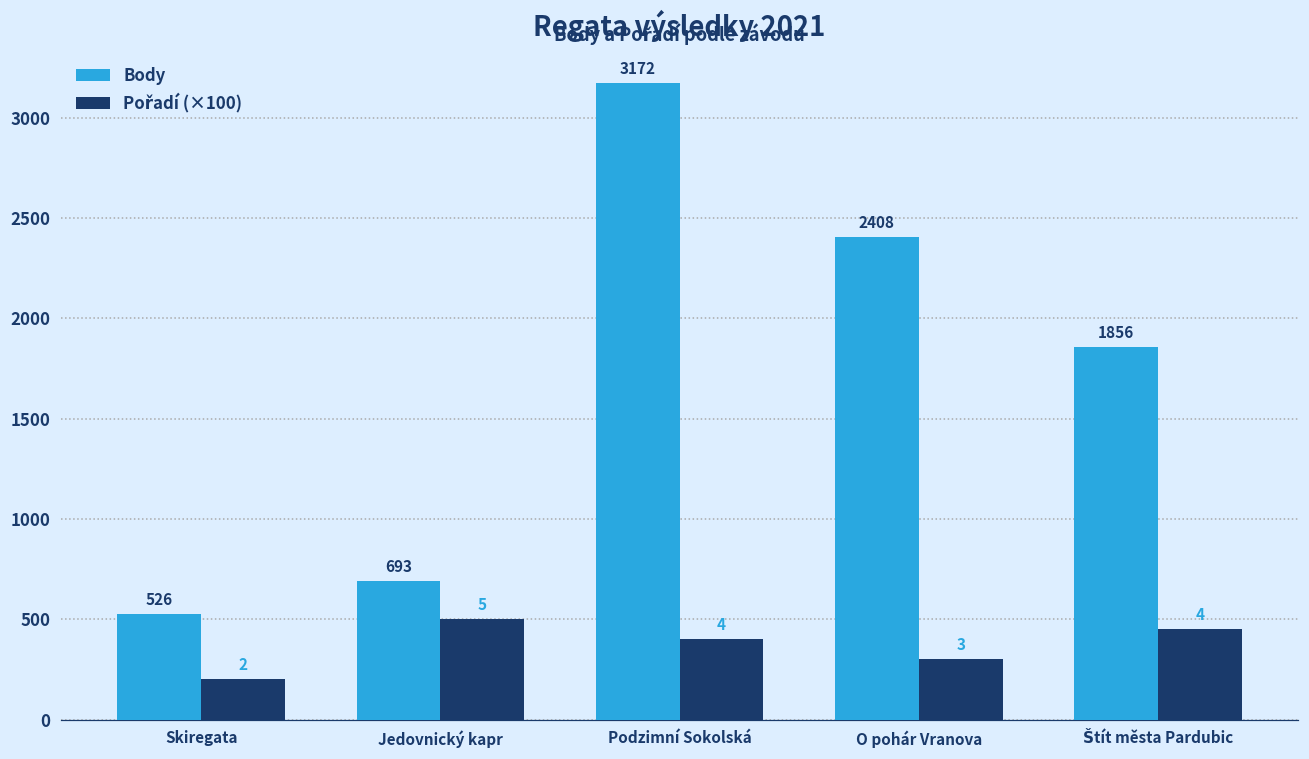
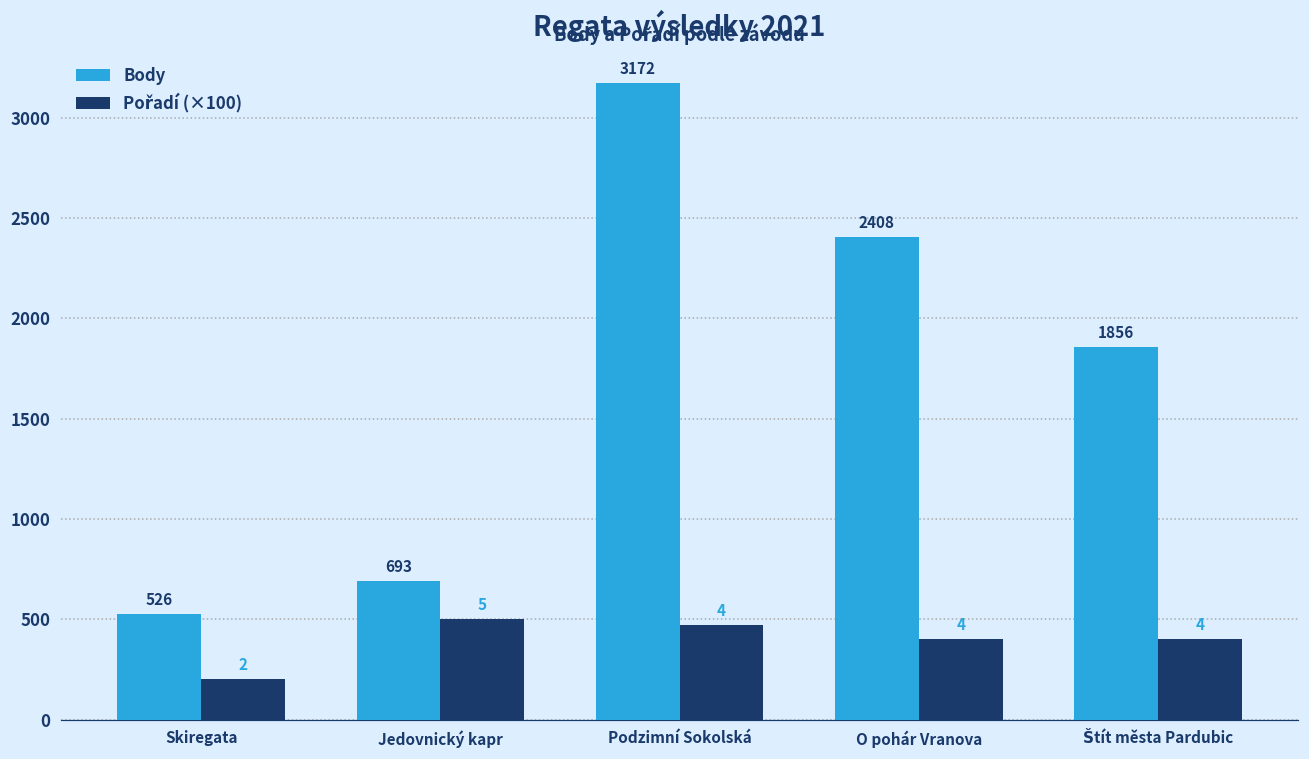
  {
    "Body": {
      "Skiregata": 526,
      "Jedovnický kapr": 693,
      "Podzimní Sokolská": 3172,
      "O pohár Vranova": 2408,
      "Štít města Pardubic": 1856
    },
    "Pořadí (×100)": {
-     "Podzimní Sokolská": 400,
-     "O pohár Vranova": 3,
-     "Štít města Pardubic": 450
+     "Podzimní Sokolská": 470,
+     "O pohár Vranova": 4,
+     "Štít města Pardubic": 400
    }
  }
